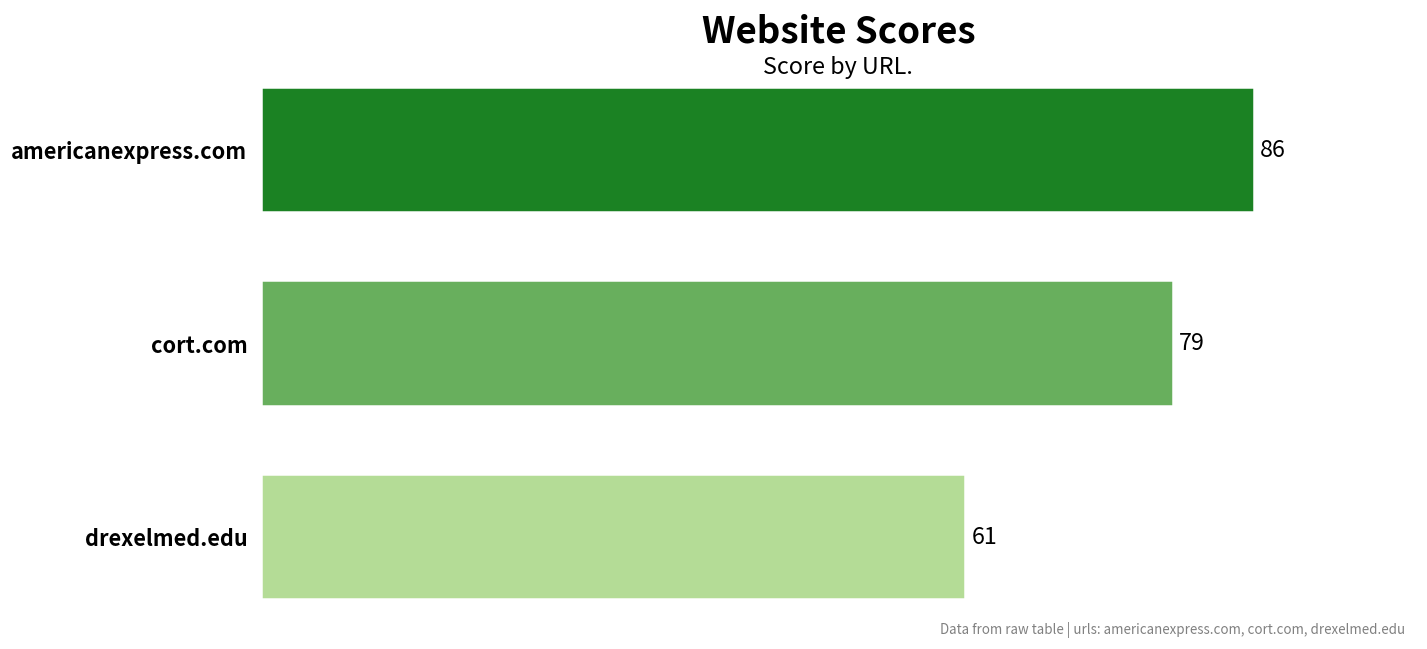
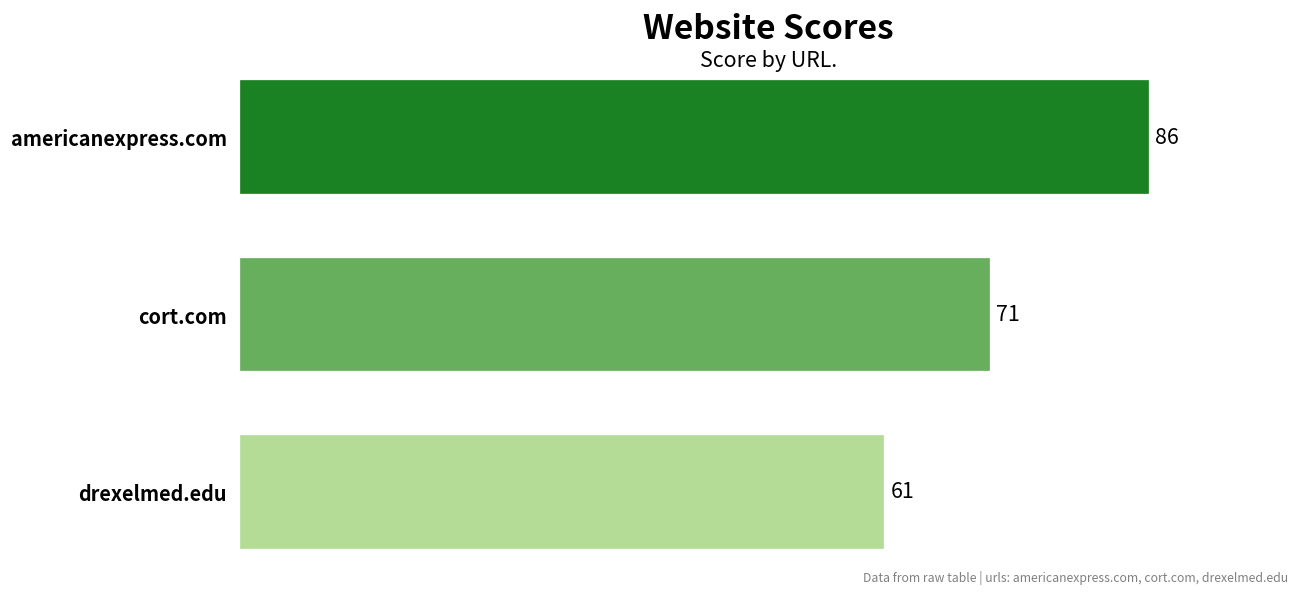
  {
    "americanexpress.com": 86,
-   "cort.com": 79,
+   "cort.com": 71,
    "drexelmed.edu": 61
  }
